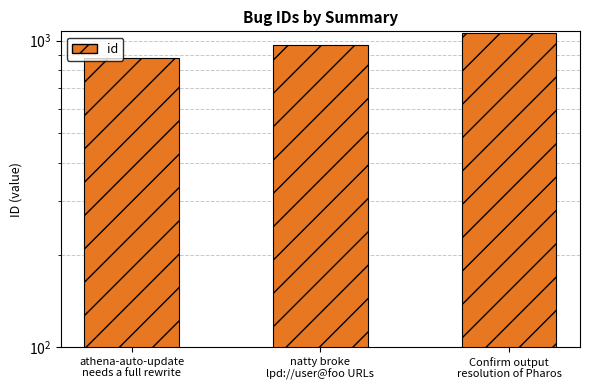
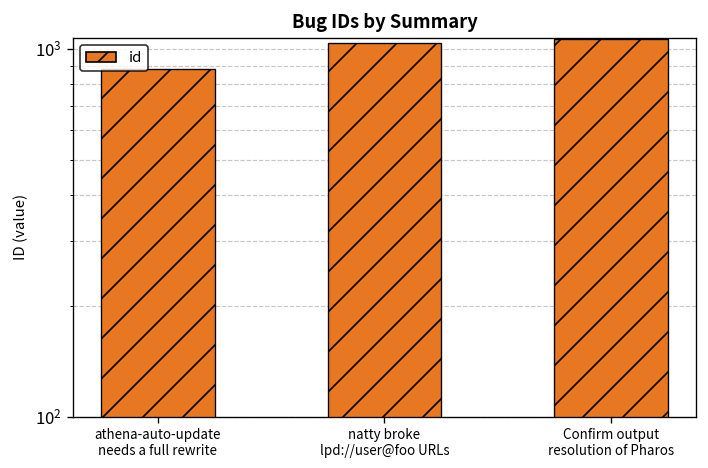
  {
    "athena-auto-update needs a full rewrite": 880,
-   "natty broke lpd://user@foo URLs": 970,
+   "natty broke lpd://user@foo URLs": 1040,
    "Confirm output resolution of Pharos": 1060
  }
